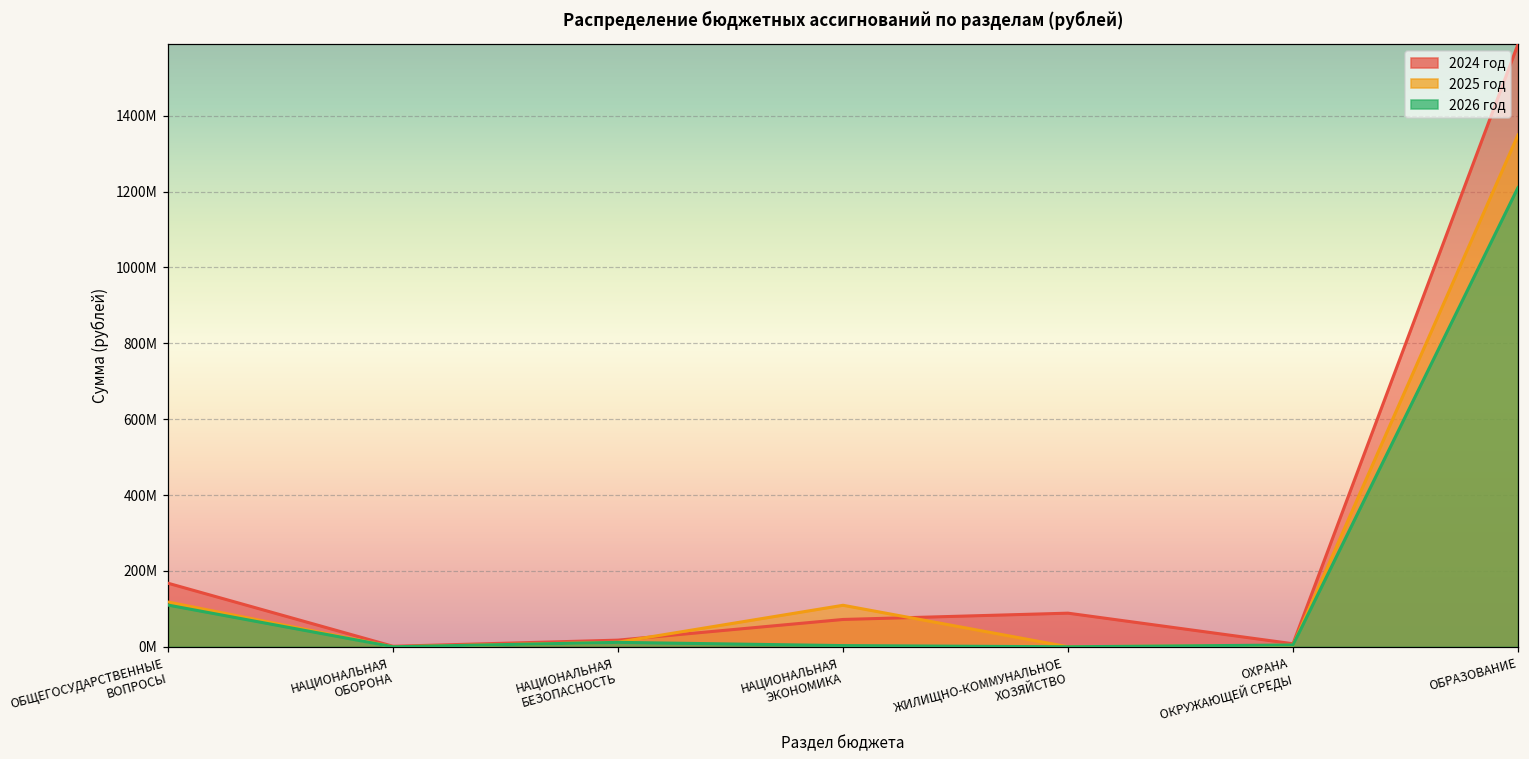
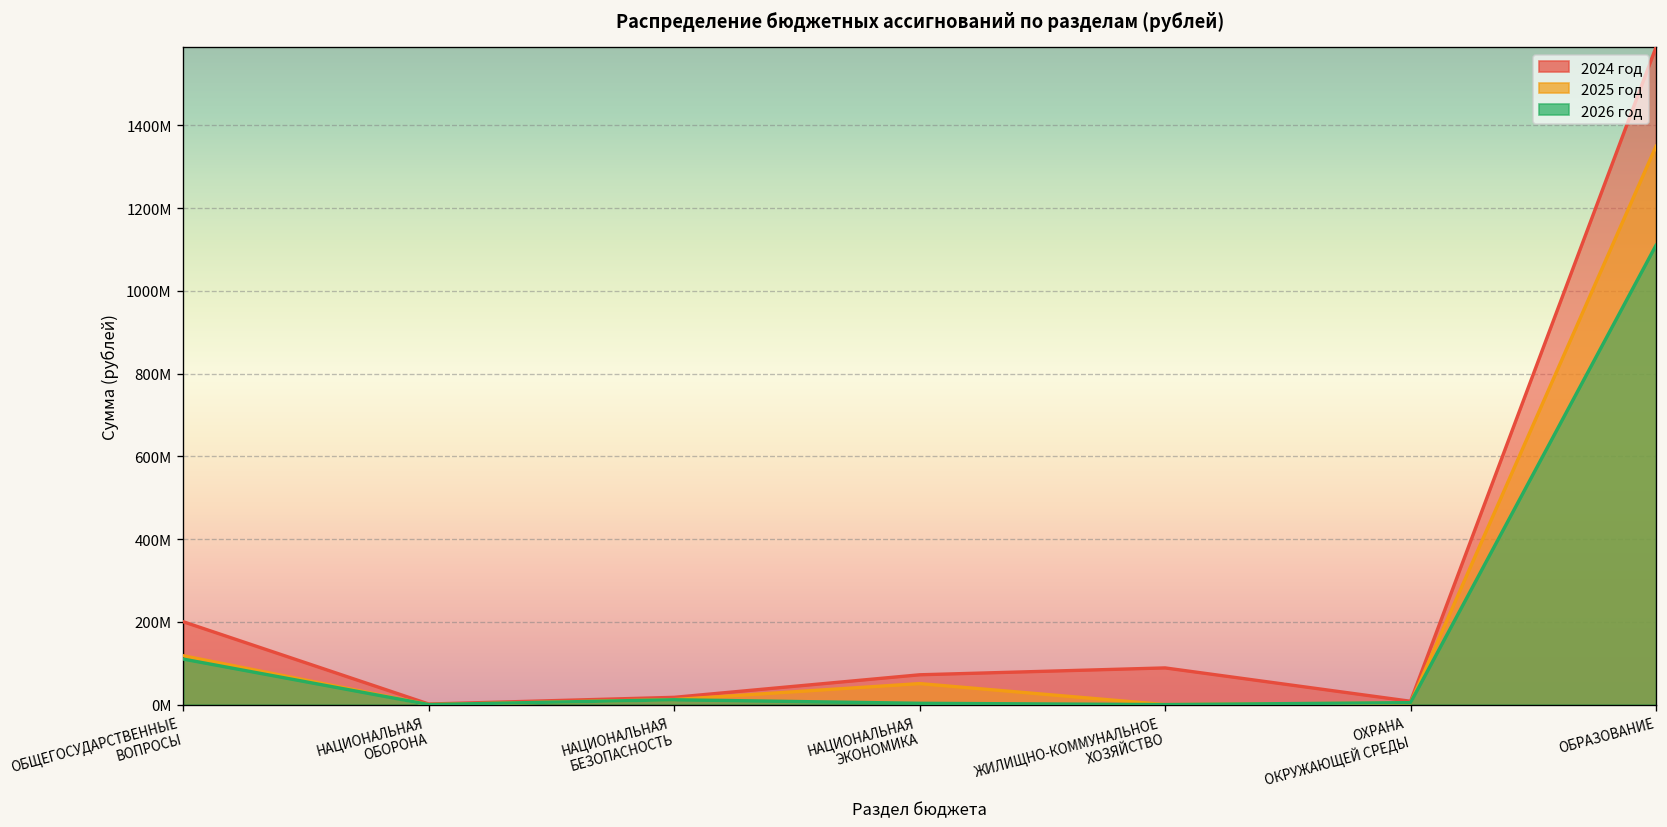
  {
    "2024 год": {
-     "ОБЩЕГОСУДАРСТВЕННЫЕ ВОПРОСЫ": 170000000,
+     "ОБЩЕГОСУДАРСТВЕННЫЕ ВОПРОСЫ": 200000000,
      "НАЦИОНАЛЬНАЯ ЭКОНОМИКА": 70000000,
      "ЖИЛИЩНО-КОММУНАЛЬНОЕ ХОЗЯЙСТВО": 90000000,
      "ОБРАЗОВАНИЕ": 1590000000
    },
    "2025 год": {
      "ОБЩЕГОСУДАРСТВЕННЫЕ ВОПРОСЫ": 120000000,
-     "НАЦИОНАЛЬНАЯ ЭКОНОМИКА": 110000000,
+     "НАЦИОНАЛЬНАЯ ЭКОНОМИКА": 50000000,
      "ОБРАЗОВАНИЕ": 1350000000
    },
    "2026 год": {
      "ОБЩЕГОСУДАРСТВЕННЫЕ ВОПРОСЫ": 110000000,
      "НАЦИОНАЛЬНАЯ ЭКОНОМИКА": 0,
-     "ОБРАЗОВАНИЕ": 1210000000
+     "ОБРАЗОВАНИЕ": 1110000000
    }
  }
